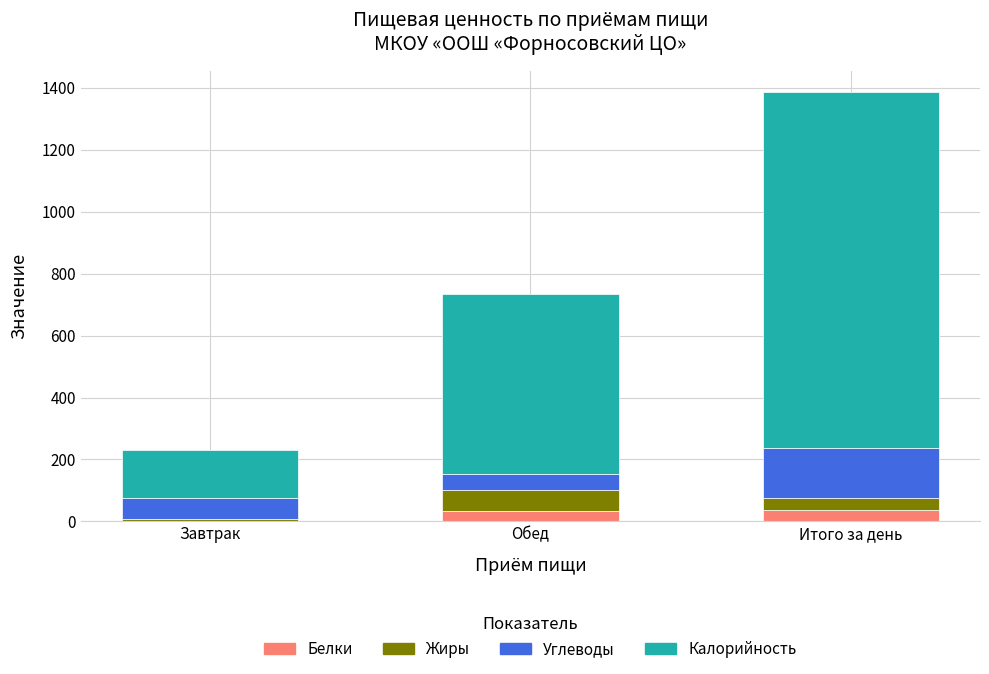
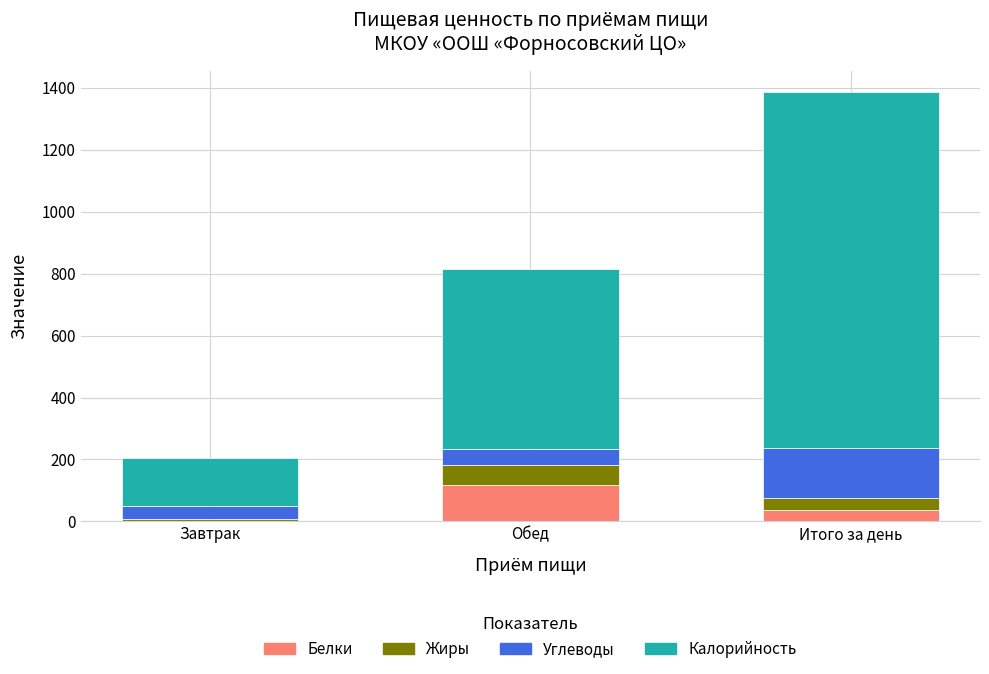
  {
    "Белки": {
-     "Обед": 30,
+     "Обед": 120,
      "Итого за день": 40
    },
    "Жиры": {
      "Обед": 70,
      "Итого за день": 40
    },
    "Углеводы": {
-     "Завтрак": 70,
+     "Завтрак": 40,
      "Обед": 50,
      "Итого за день": 160
    },
    "Калорийность": {
      "Завтрак": 150,
      "Обед": 580,
      "Итого за день": 1150
    }
  }
